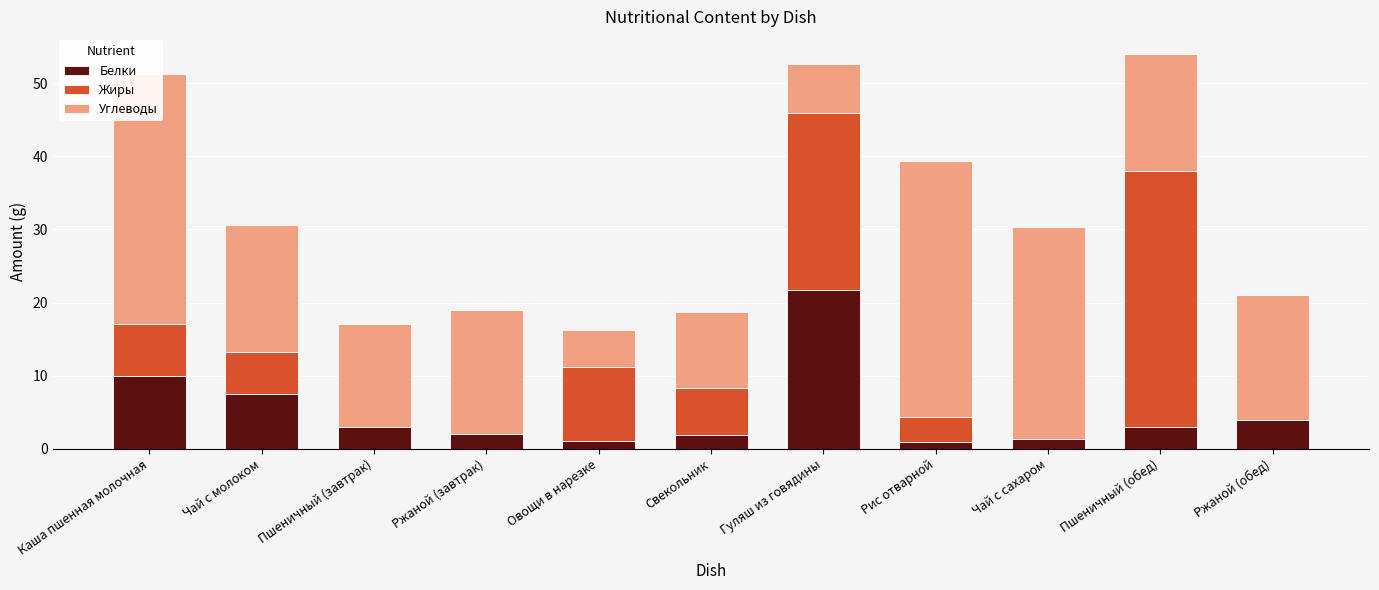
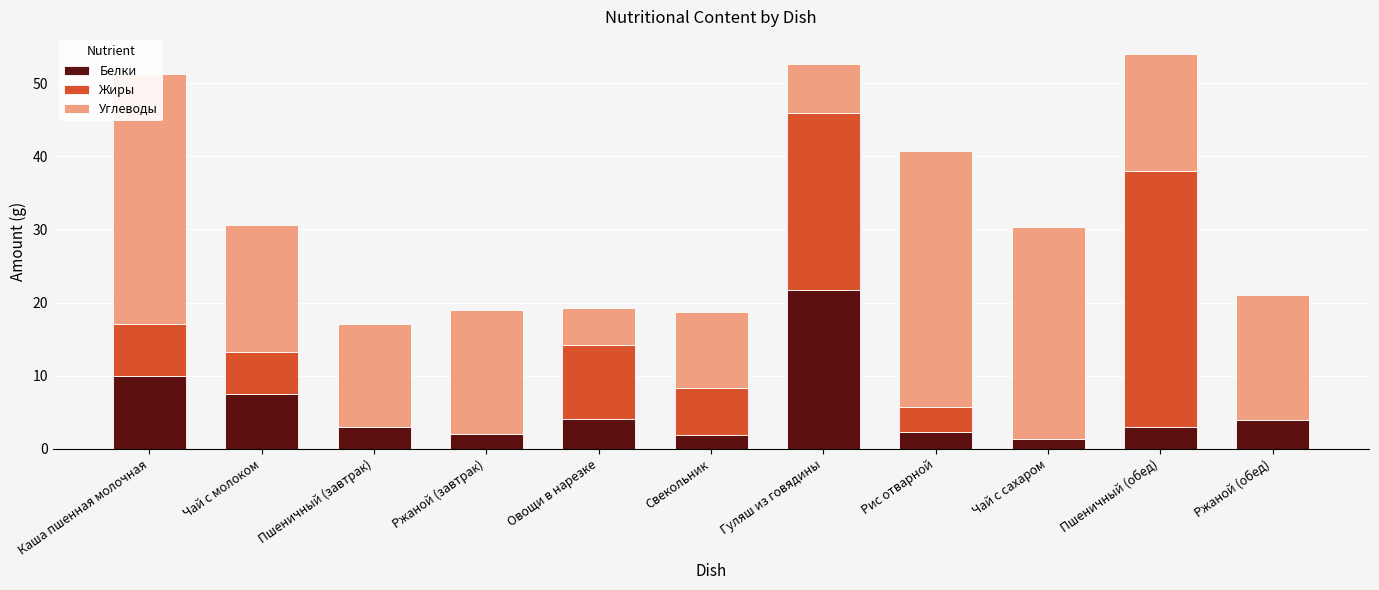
  {
    "Белки": {
      "Каша пшенная молочная": 10,
      "Чай с молоком": 8,
      "Пшеничный (завтрак)": 3,
      "Ржаной (завтрак)": 2,
-     "Овощи в нарезке": 1,
+     "Овощи в нарезке": 4,
      "Свекольник": 2,
      "Гуляш из говядины": 22,
-     "Рис отварной": 1,
+     "Рис отварной": 2,
      "Чай с сахаром": 1,
      "Пшеничный (обед)": 3,
      "Ржаной (обед)": 4
    },
    "Жиры": {
      "Каша пшенная молочная": 7,
      "Чай с молоком": 6,
      "Пшеничный (завтрак)": 0,
      "Ржаной (завтрак)": 0,
      "Овощи в нарезке": 10,
      "Свекольник": 6,
      "Гуляш из говядины": 24,
      "Рис отварной": 3,
      "Чай с сахаром": 0,
      "Пшеничный (обед)": 35,
      "Ржаной (обед)": 0
    },
    "Углеводы": {
      "Чай с молоком": 17,
      "Пшеничный (завтрак)": 14,
      "Ржаной (завтрак)": 17,
      "Овощи в нарезке": 5,
      "Свекольник": 11,
      "Гуляш из говядины": 7,
      "Рис отварной": 35,
      "Чай с сахаром": 29,
      "Пшеничный (обед)": 16,
      "Ржаной (обед)": 17
    }
  }
